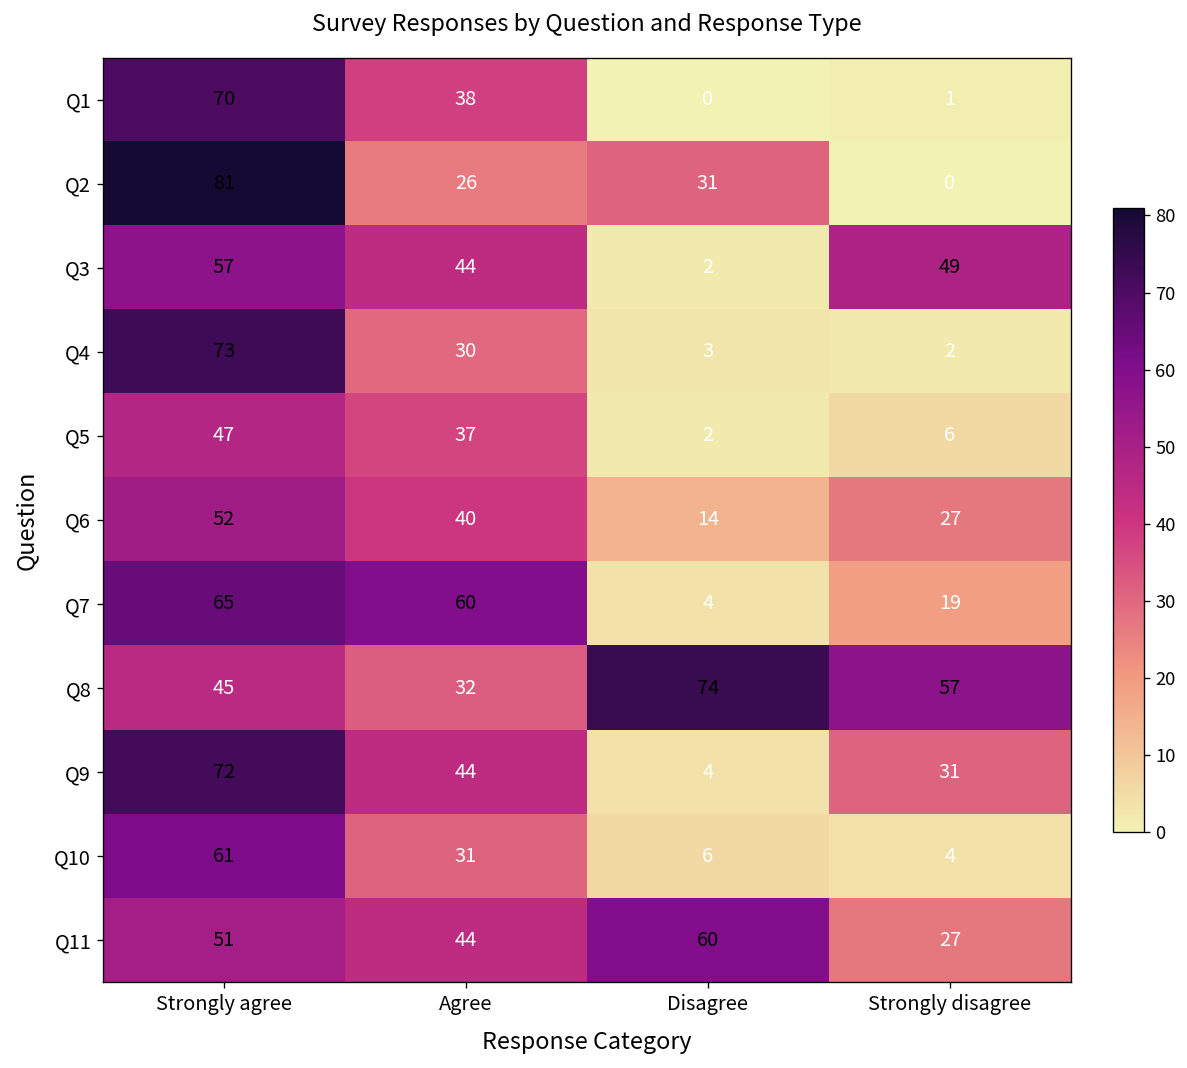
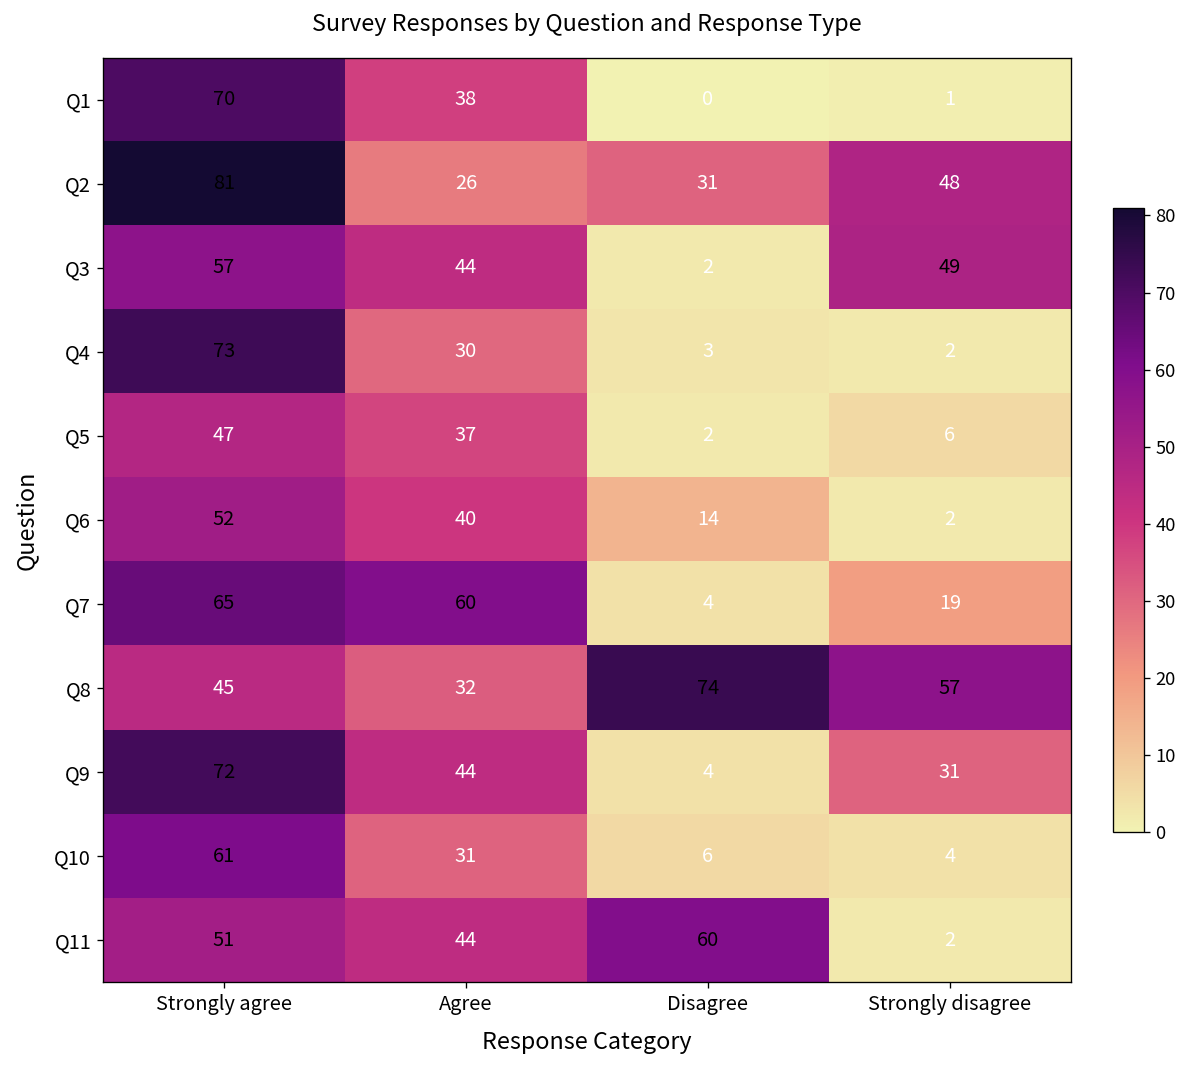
  {
    "Q1": {
      "Strongly agree": 70,
      "Agree": 38,
      "Disagree": 0,
      "Strongly disagree": 1
    },
    "Q2": {
      "Strongly agree": 81,
      "Agree": 26,
      "Disagree": 31,
-     "Strongly disagree": 0
+     "Strongly disagree": 48
    },
    "Q3": {
      "Strongly agree": 57,
      "Agree": 44,
      "Disagree": 2,
      "Strongly disagree": 49
    },
    "Q4": {
      "Strongly agree": 73,
      "Agree": 30,
      "Disagree": 3,
      "Strongly disagree": 2
    },
    "Q5": {
      "Strongly agree": 47,
      "Agree": 37,
      "Disagree": 2,
      "Strongly disagree": 6
    },
    "Q6": {
      "Strongly agree": 52,
      "Agree": 40,
      "Disagree": 14,
-     "Strongly disagree": 27
+     "Strongly disagree": 2
    },
    "Q7": {
      "Strongly agree": 65,
      "Agree": 60,
      "Disagree": 4,
      "Strongly disagree": 19
    },
    "Q8": {
      "Strongly agree": 45,
      "Agree": 32,
      "Disagree": 74,
      "Strongly disagree": 57
    },
    "Q9": {
      "Strongly agree": 72,
      "Agree": 44,
      "Disagree": 4,
      "Strongly disagree": 31
    },
    "Q10": {
      "Strongly agree": 61,
      "Agree": 31,
      "Disagree": 6,
      "Strongly disagree": 4
    },
    "Q11": {
      "Strongly agree": 51,
      "Agree": 44,
      "Disagree": 60,
-     "Strongly disagree": 27
+     "Strongly disagree": 2
    }
  }
